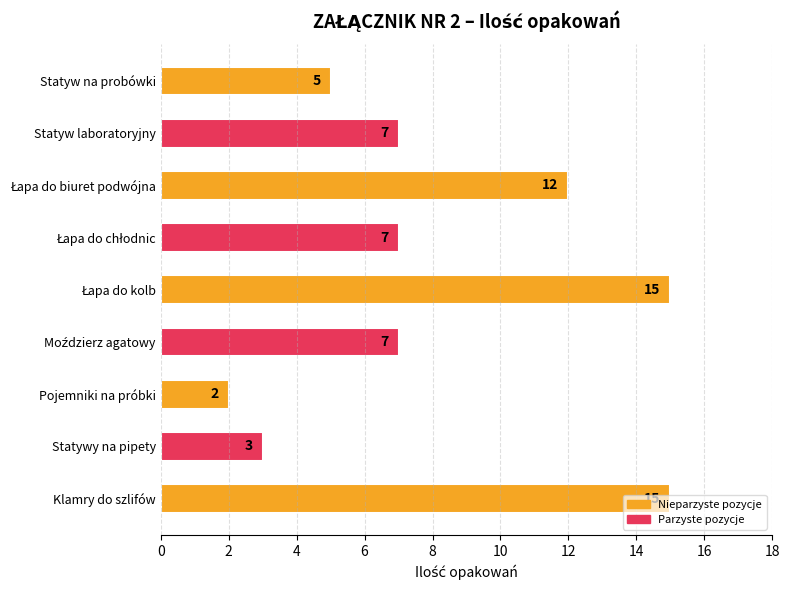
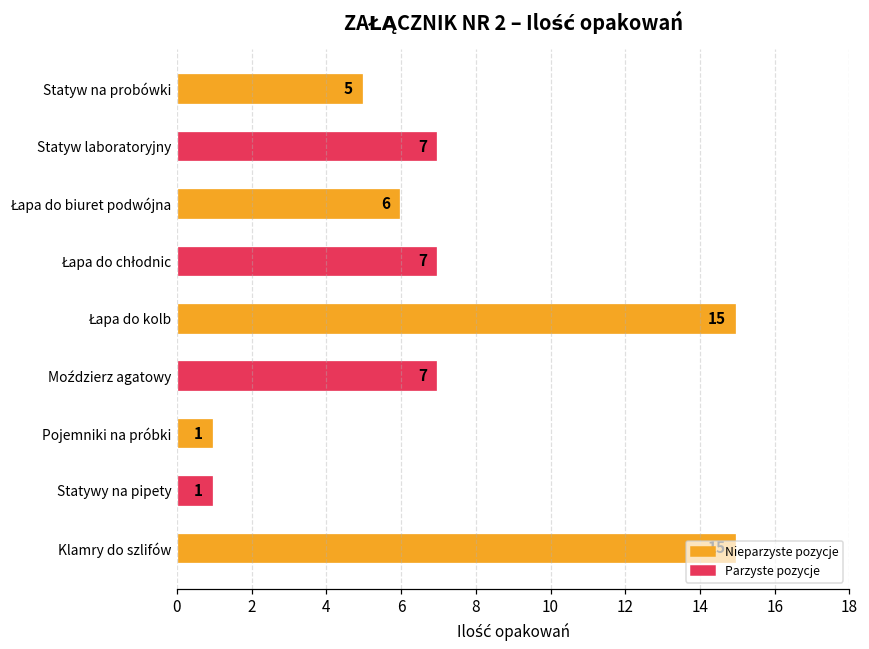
  {
    "Statyw na probówki": 5,
    "Statyw laboratoryjny": 7,
-   "Łapa do biuret podwójna": 12,
+   "Łapa do biuret podwójna": 6,
    "Łapa do chłodnic": 7,
    "Łapa do kolb": 15,
    "Moździerz agatowy": 7,
-   "Pojemniki na próbki": 2,
-   "Statywy na pipety": 3
+   "Pojemniki na próbki": 1,
+   "Statywy na pipety": 1
  }
